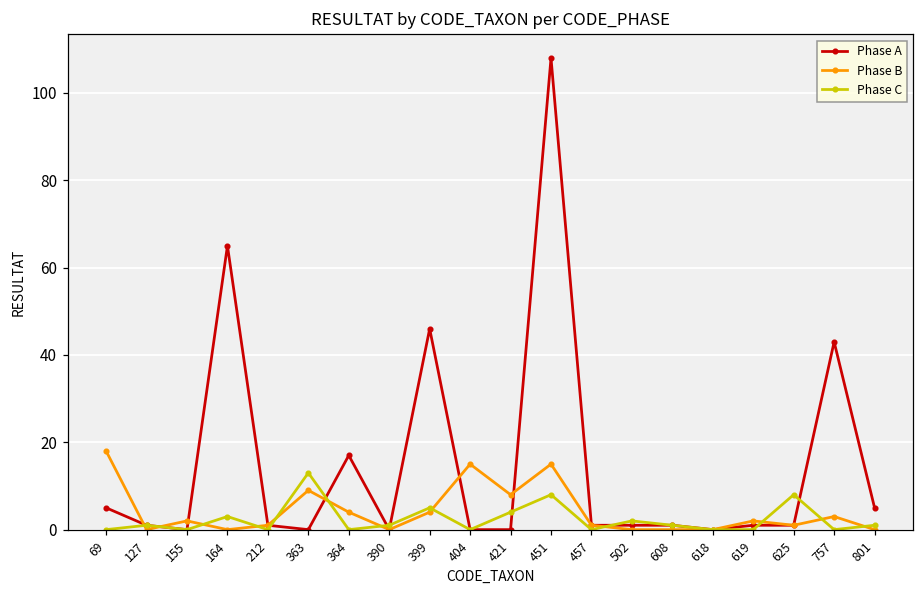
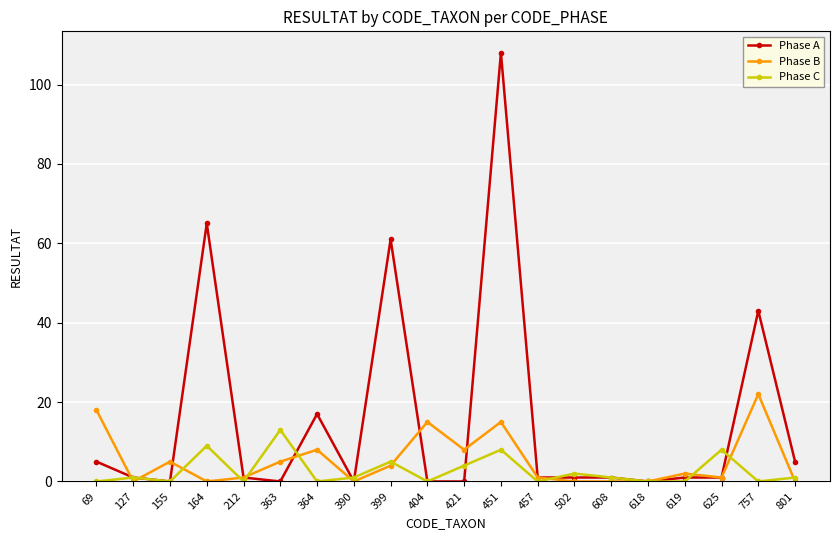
  {
    "Phase A": {
      "69": 5,
      "164": 65,
      "363": 0,
      "364": 17,
-     "399": 46,
+     "399": 61,
      "421": 0,
      "451": 108,
      "502": 1,
      "619": 1,
      "757": 43,
      "801": 5
    },
    "Phase B": {
      "69": 18,
      "127": 0,
-     "155": 2,
+     "155": 5,
      "164": 0,
-     "363": 9,
-     "364": 4,
+     "363": 5,
+     "364": 8,
      "399": 4,
      "404": 15,
      "421": 8,
      "451": 15,
      "502": 0,
      "608": 0,
      "619": 2,
-     "757": 3,
+     "757": 22,
      "801": 0
    },
    "Phase C": {
      "69": 0,
-     "164": 3,
+     "164": 9,
      "212": 0,
      "363": 13,
      "364": 0,
      "390": 1,
      "399": 5,
      "421": 4,
      "451": 8,
      "457": 0,
      "502": 2,
      "619": 0,
      "625": 8,
      "757": 0,
      "801": 1
    }
  }
